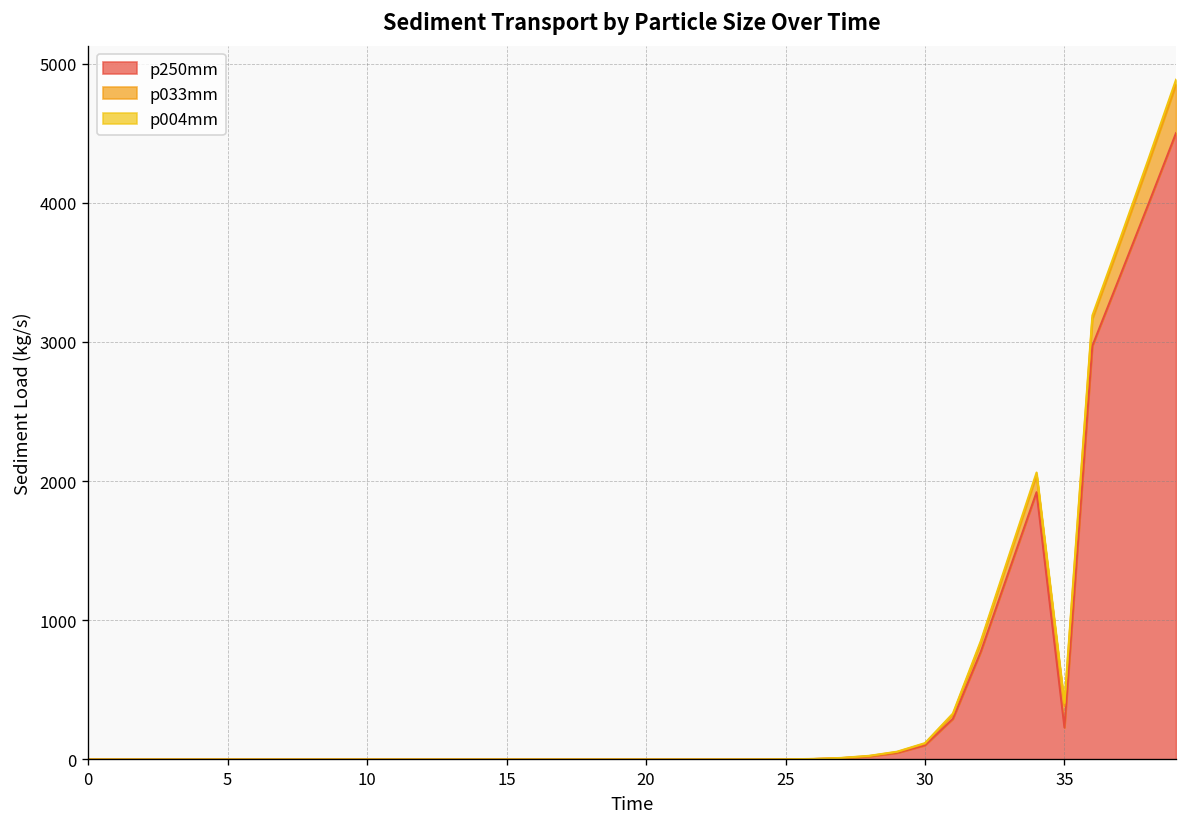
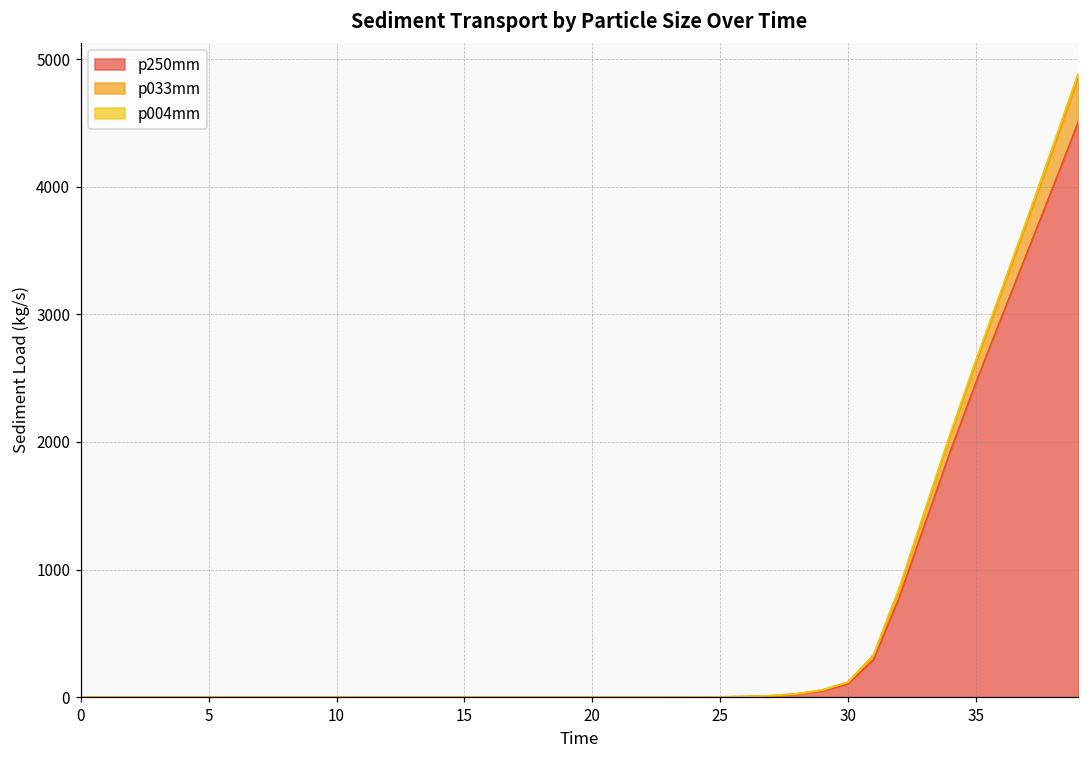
  {
    "p250mm": {
-     "35": 230
+     "35": 2460
    }
  }
